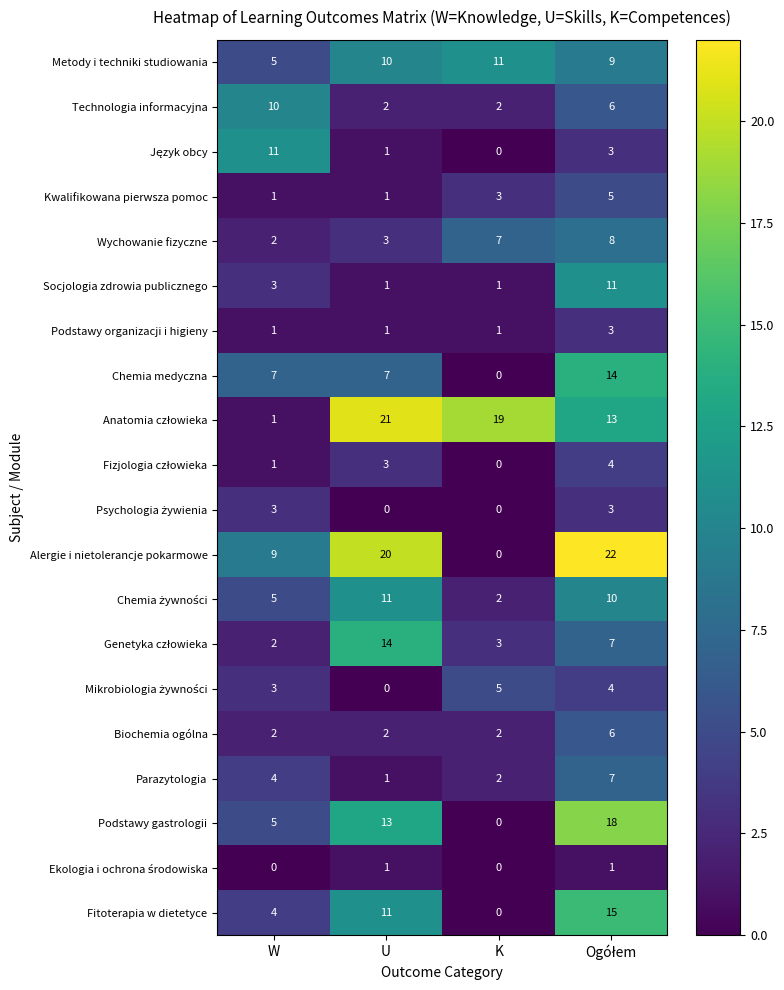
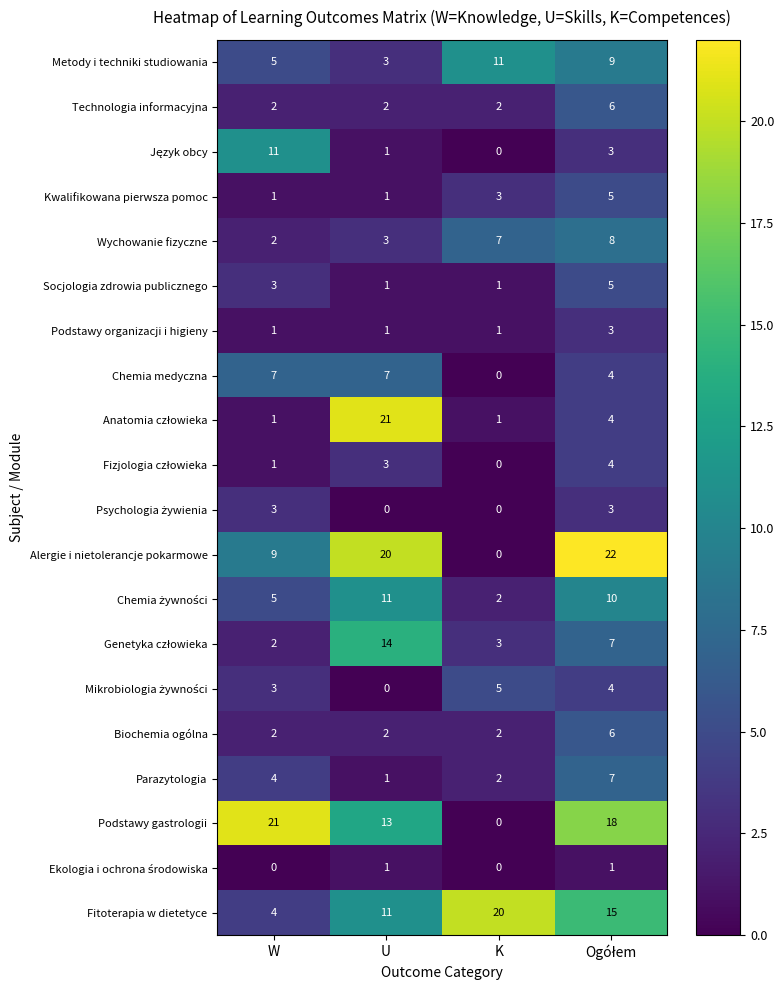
  {
    "Metody i techniki studiowania": {
      "W": 5,
-     "U": 10,
+     "U": 3,
      "K": 11,
      "Ogółem": 9
    },
    "Technologia informacyjna": {
-     "W": 10,
+     "W": 2,
      "U": 2,
      "K": 2,
      "Ogółem": 6
    },
    "Język obcy": {
      "W": 11,
      "U": 1,
      "K": 0,
      "Ogółem": 3
    },
    "Kwalifikowana pierwsza pomoc": {
      "W": 1,
      "U": 1,
      "K": 3,
      "Ogółem": 5
    },
    "Wychowanie fizyczne": {
      "W": 2,
      "U": 3,
      "K": 7,
      "Ogółem": 8
    },
    "Socjologia zdrowia publicznego": {
      "W": 3,
      "U": 1,
      "K": 1,
-     "Ogółem": 11
+     "Ogółem": 5
    },
    "Podstawy organizacji i higieny": {
      "W": 1,
      "U": 1,
      "K": 1,
      "Ogółem": 3
    },
    "Chemia medyczna": {
      "W": 7,
      "U": 7,
      "K": 0,
-     "Ogółem": 14
+     "Ogółem": 4
    },
    "Anatomia człowieka": {
      "W": 1,
      "U": 21,
-     "K": 19,
-     "Ogółem": 13
+     "K": 1,
+     "Ogółem": 4
    },
    "Fizjologia człowieka": {
      "W": 1,
      "U": 3,
      "K": 0,
      "Ogółem": 4
    },
    "Psychologia żywienia": {
      "W": 3,
      "U": 0,
      "K": 0,
      "Ogółem": 3
    },
    "Alergie i nietolerancje pokarmowe": {
      "W": 9,
      "U": 20,
      "K": 0,
      "Ogółem": 22
    },
    "Chemia żywności": {
      "W": 5,
      "U": 11,
      "K": 2,
      "Ogółem": 10
    },
    "Genetyka człowieka": {
      "W": 2,
      "U": 14,
      "K": 3,
      "Ogółem": 7
    },
    "Mikrobiologia żywności": {
      "W": 3,
      "U": 0,
      "K": 5,
      "Ogółem": 4
    },
    "Biochemia ogólna": {
      "W": 2,
      "U": 2,
      "K": 2,
      "Ogółem": 6
    },
    "Parazytologia": {
      "W": 4,
      "U": 1,
      "K": 2,
      "Ogółem": 7
    },
    "Podstawy gastrologii": {
-     "W": 5,
+     "W": 21,
      "U": 13,
      "K": 0,
      "Ogółem": 18
    },
    "Ekologia i ochrona środowiska": {
      "W": 0,
      "U": 1,
      "K": 0,
      "Ogółem": 1
    },
    "Fitoterapia w dietetyce": {
      "W": 4,
      "U": 11,
-     "K": 0,
+     "K": 20,
      "Ogółem": 15
    }
  }
